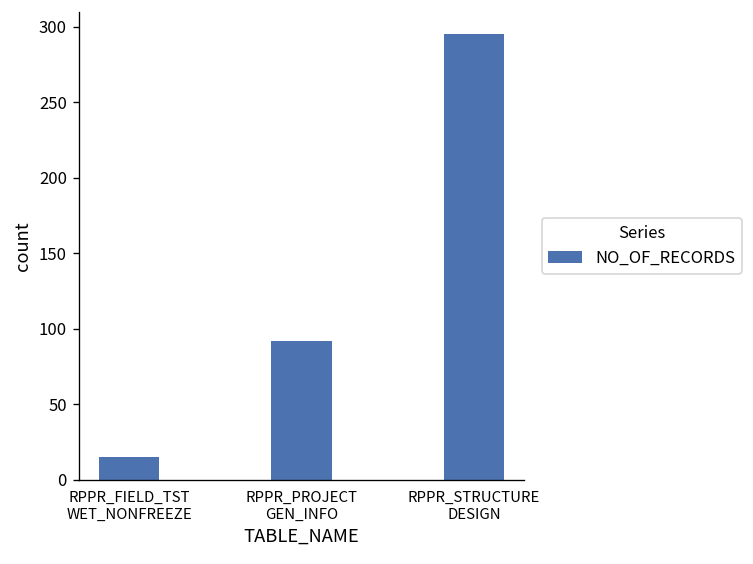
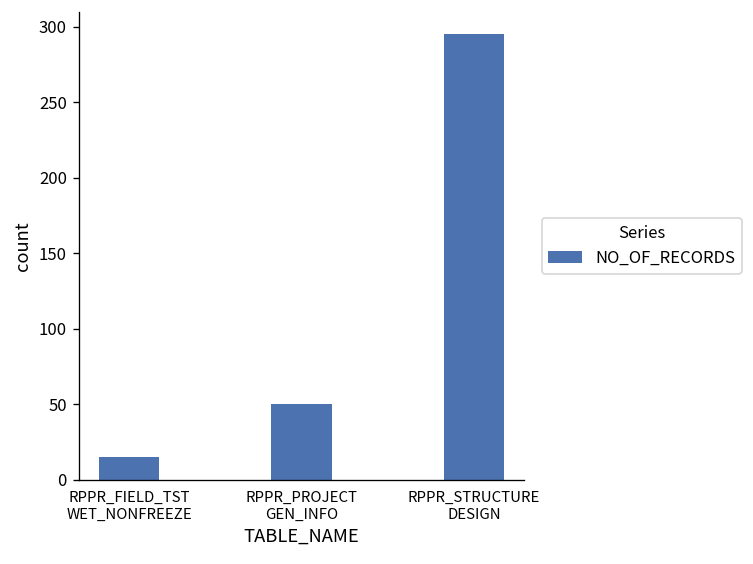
  {
    "RPPR_FIELD_TST WET_NONFREEZE": 15,
-   "RPPR_PROJECT GEN_INFO": 92,
+   "RPPR_PROJECT GEN_INFO": 50,
    "RPPR_STRUCTURE DESIGN": 295
  }
